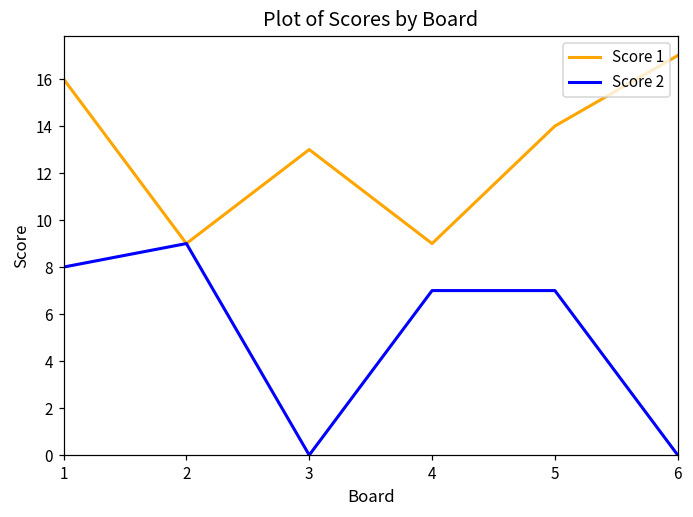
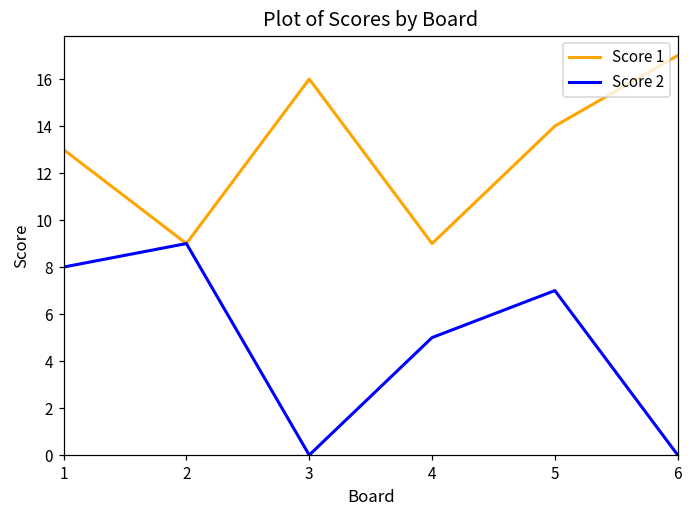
  {
    "Score 1": {
-     "1": 16,
-     "3": 13,
+     "1": 13,
+     "3": 16,
      "4": 9,
      "5": 14,
      "6": 17
    },
    "Score 2": {
      "1": 8,
      "3": 0,
-     "4": 7,
+     "4": 5,
      "5": 7,
      "6": 0
    }
  }
